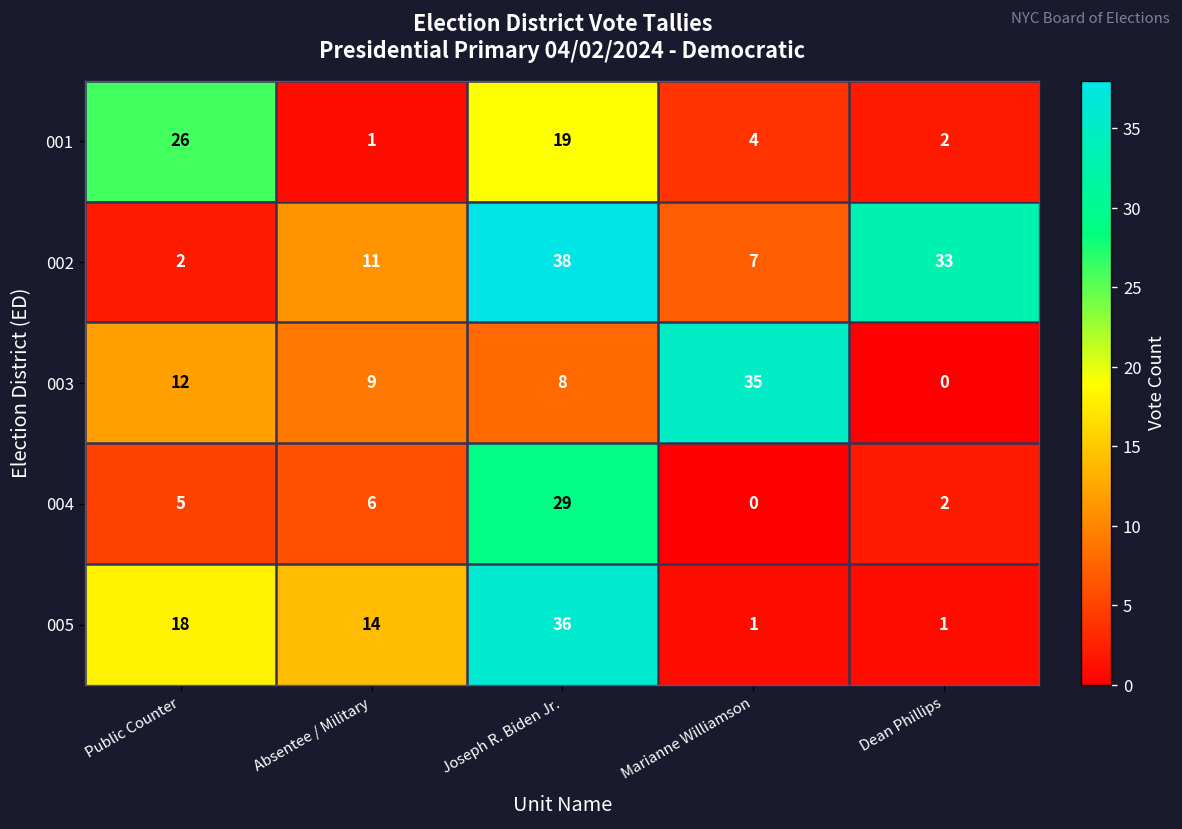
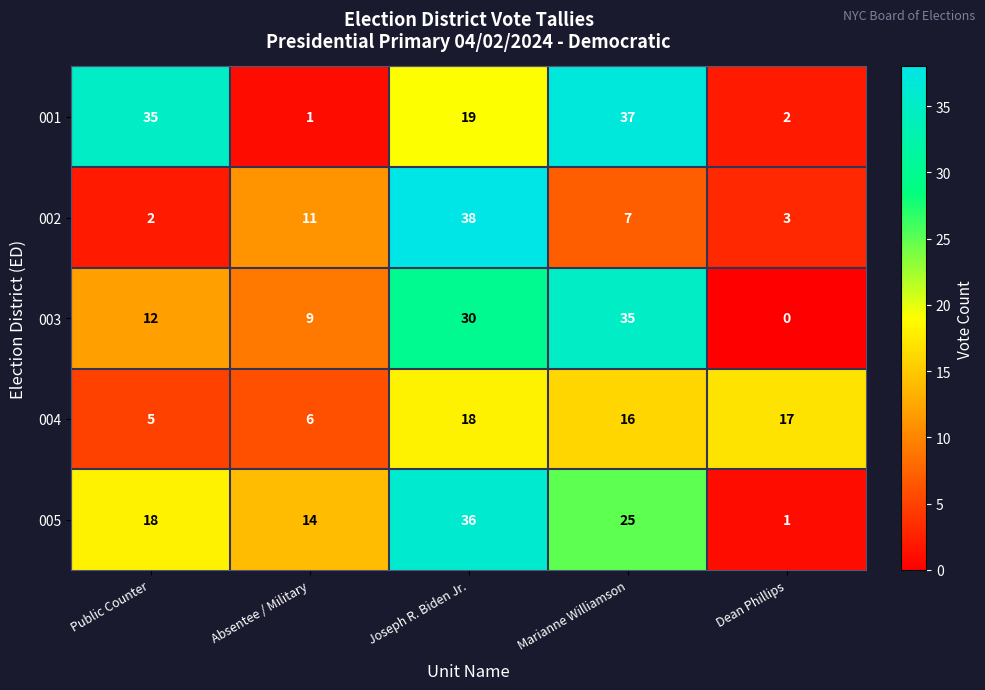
  {
    "001": {
-     "Public Counter": 26,
+     "Public Counter": 35,
      "Absentee / Military": 1,
      "Joseph R. Biden Jr.": 19,
-     "Marianne Williamson": 4,
+     "Marianne Williamson": 37,
      "Dean Phillips": 2
    },
    "002": {
      "Public Counter": 2,
      "Absentee / Military": 11,
      "Joseph R. Biden Jr.": 38,
      "Marianne Williamson": 7,
-     "Dean Phillips": 33
+     "Dean Phillips": 3
    },
    "003": {
      "Public Counter": 12,
      "Absentee / Military": 9,
-     "Joseph R. Biden Jr.": 8,
+     "Joseph R. Biden Jr.": 30,
      "Marianne Williamson": 35,
      "Dean Phillips": 0
    },
    "004": {
      "Public Counter": 5,
      "Absentee / Military": 6,
-     "Joseph R. Biden Jr.": 29,
-     "Marianne Williamson": 0,
-     "Dean Phillips": 2
+     "Joseph R. Biden Jr.": 18,
+     "Marianne Williamson": 16,
+     "Dean Phillips": 17
    },
    "005": {
      "Public Counter": 18,
      "Absentee / Military": 14,
      "Joseph R. Biden Jr.": 36,
-     "Marianne Williamson": 1,
+     "Marianne Williamson": 25,
      "Dean Phillips": 1
    }
  }
